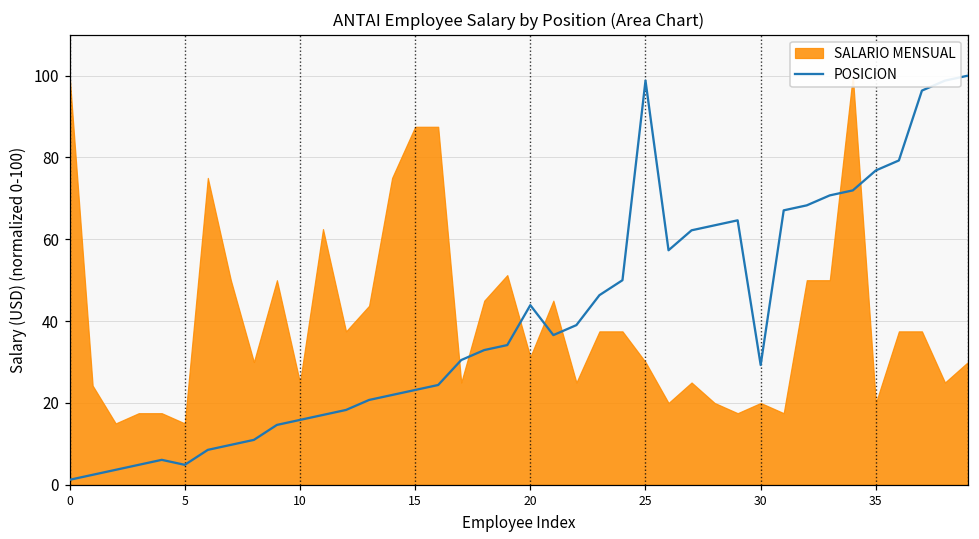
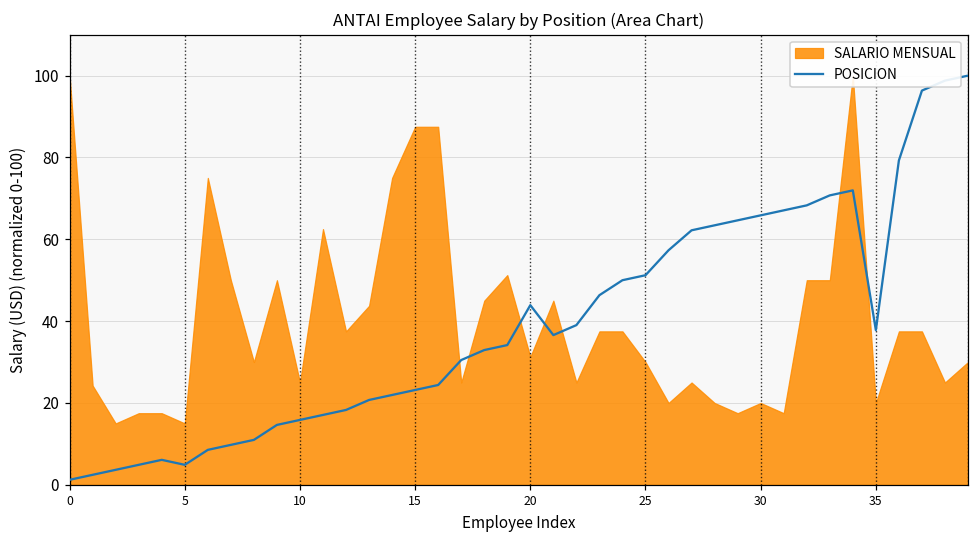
  {
    "POSICION": {
      "0": 1,
      "5": 5,
      "10": 16,
      "15": 23,
      "20": 44,
-     "25": 99,
-     "30": 29,
-     "35": 77
+     "25": 51,
+     "30": 66,
+     "35": 38
    },
    "SALARIO MENSUAL": {
      "0": 100,
      "5": 15,
      "10": 25,
      "15": 88,
      "20": 31,
      "25": 30,
      "30": 20,
      "35": 20
    }
  }
